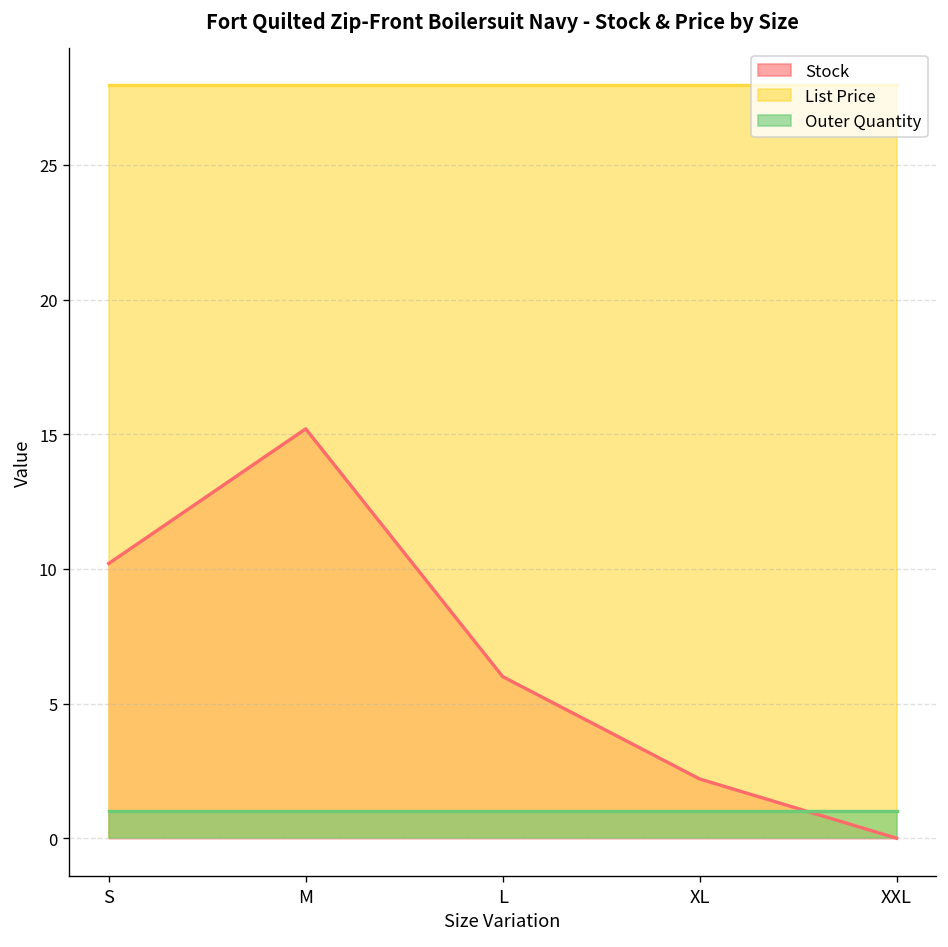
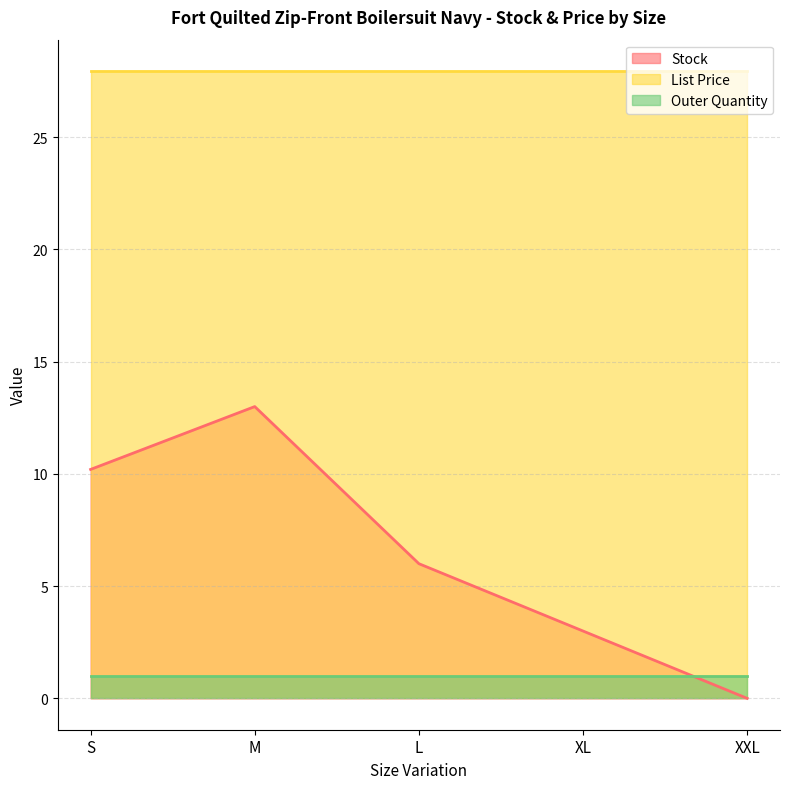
  {
    "Stock": {
      "S": 10.2,
-     "M": 15.2,
+     "M": 13.0,
      "L": 6.0,
-     "XL": 2.2,
+     "XL": 3.0,
      "XXL": 0.0
    },
    "List Price": {
      "S": 28.0,
      "M": 28.0,
      "L": 28.0,
      "XL": 28.0
    },
    "Outer Quantity": {
      "S": 1.0,
      "M": 1.0,
      "L": 1.0,
      "XL": 1.0,
      "XXL": 1.0
    }
  }
